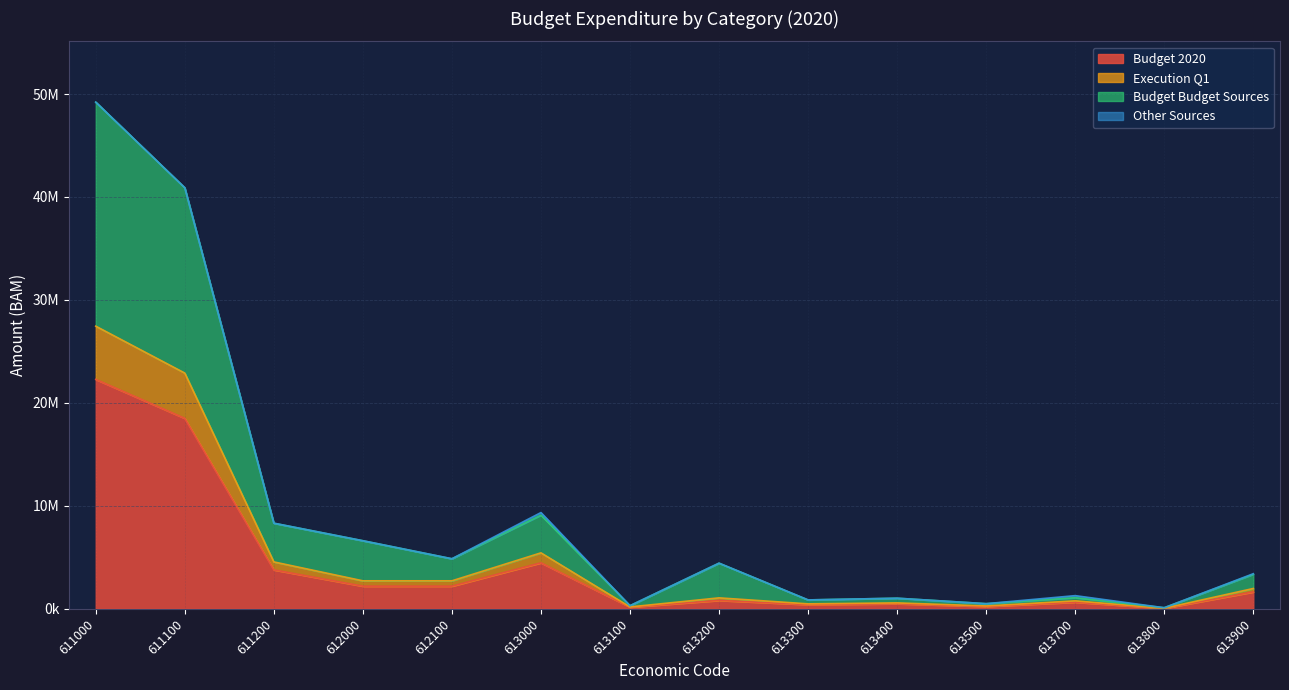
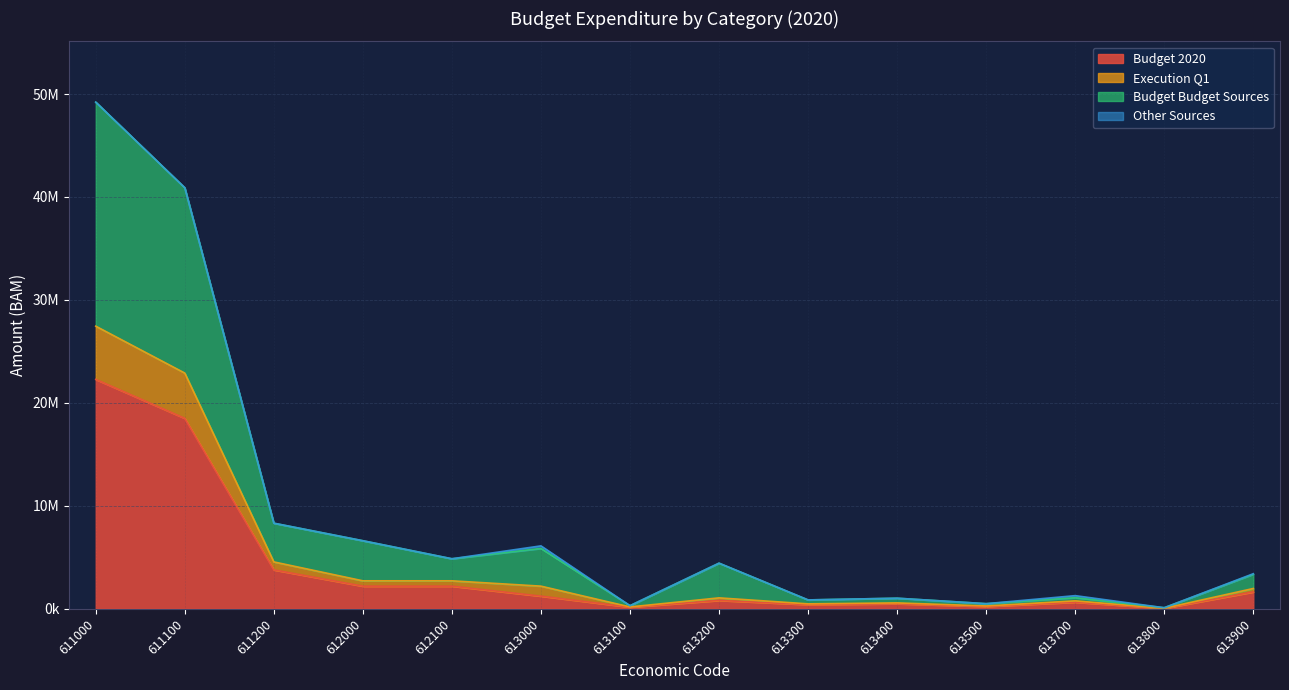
  {
    "Budget 2020": {
      "611000": 22300000,
      "611100": 18500000,
      "611200": 3800000,
      "612000": 2200000,
      "612100": 2200000,
-     "613000": 4500000,
+     "613000": 1200000,
      "613200": 800000,
      "613900": 1600000
    },
    "Execution Q1": {
      "611000": 5200000,
      "611100": 4400000,
      "611200": 800000,
      "612000": 500000,
      "612100": 500000,
      "613000": 1000000,
      "613200": 300000,
      "613900": 300000
    }
  }
